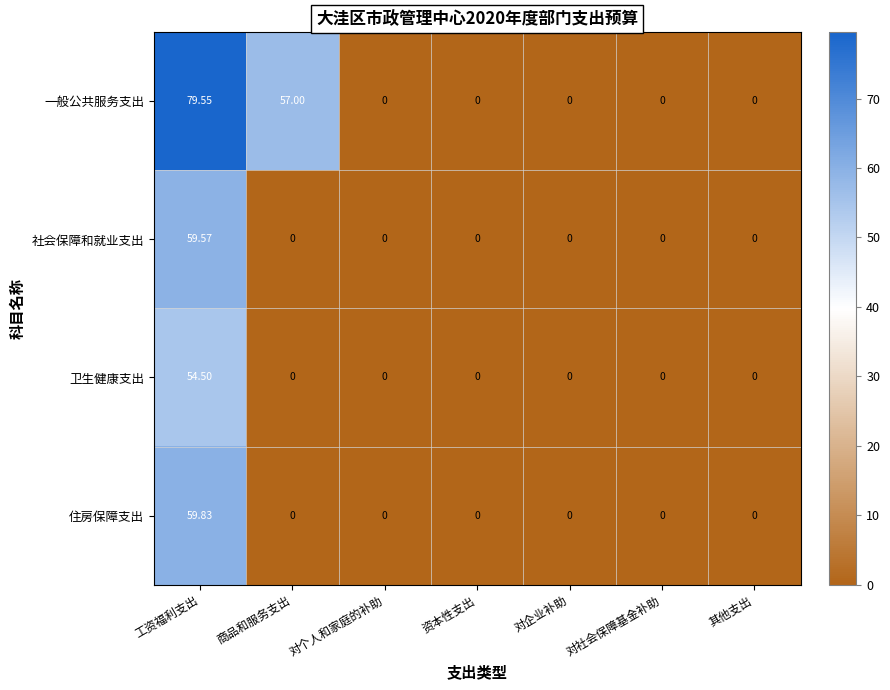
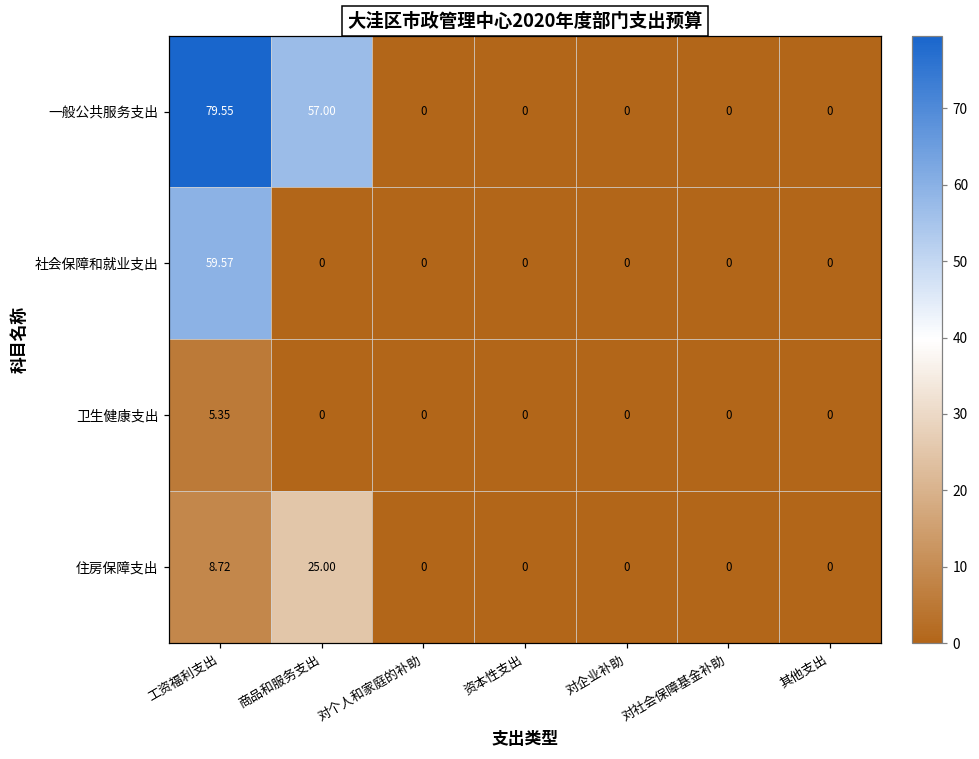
  {
    "一般公共服务支出": {
      "工资福利支出": 79.55,
      "商品和服务支出": 57.00,
      "对个人和家庭的补助": 0,
      "资本性支出": 0,
      "对企业补助": 0,
      "对社会保障基金补助": 0,
      "其他支出": 0
    },
    "社会保障和就业支出": {
      "工资福利支出": 59.57,
      "商品和服务支出": 0,
      "对个人和家庭的补助": 0,
      "资本性支出": 0,
      "对企业补助": 0,
      "对社会保障基金补助": 0,
      "其他支出": 0
    },
    "卫生健康支出": {
-     "工资福利支出": 54.50,
+     "工资福利支出": 5.35,
      "商品和服务支出": 0,
      "对个人和家庭的补助": 0,
      "资本性支出": 0,
      "对企业补助": 0,
      "对社会保障基金补助": 0,
      "其他支出": 0
    },
    "住房保障支出": {
-     "工资福利支出": 59.83,
-     "商品和服务支出": 0,
+     "工资福利支出": 8.72,
+     "商品和服务支出": 25.00,
      "对个人和家庭的补助": 0,
      "资本性支出": 0,
      "对企业补助": 0,
      "对社会保障基金补助": 0,
      "其他支出": 0
    }
  }
